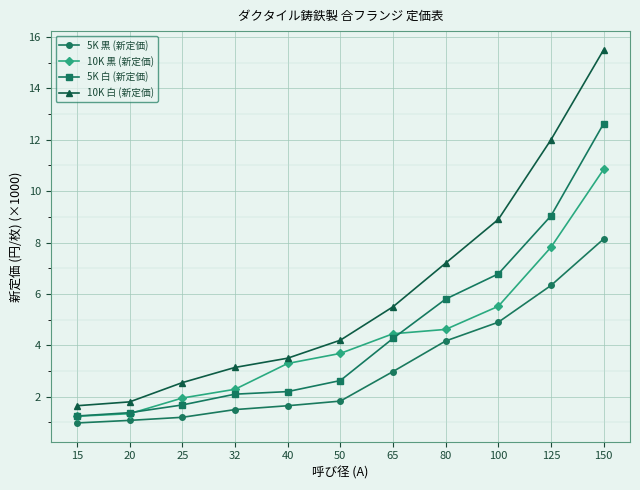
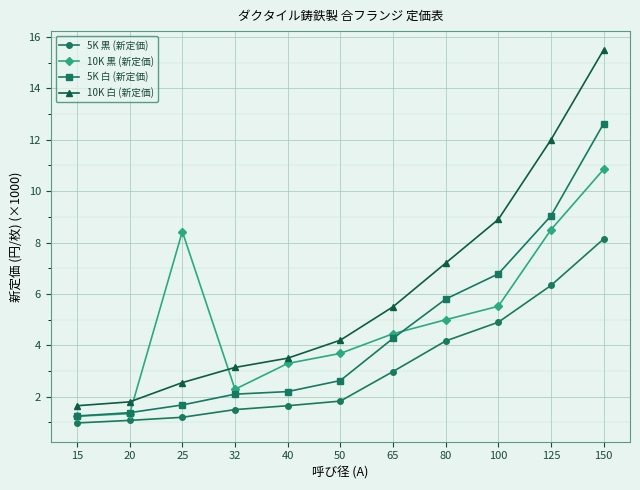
  {
    "10K 黒 (新定価)": {
-     "25": 2.0,
+     "25": 8.4,
      "32": 2.3,
      "40": 3.3,
      "50": 3.7,
      "65": 4.5,
-     "80": 4.6,
+     "80": 5.0,
      "100": 5.5,
-     "125": 7.8,
+     "125": 8.5,
      "150": 10.9
    }
  }
